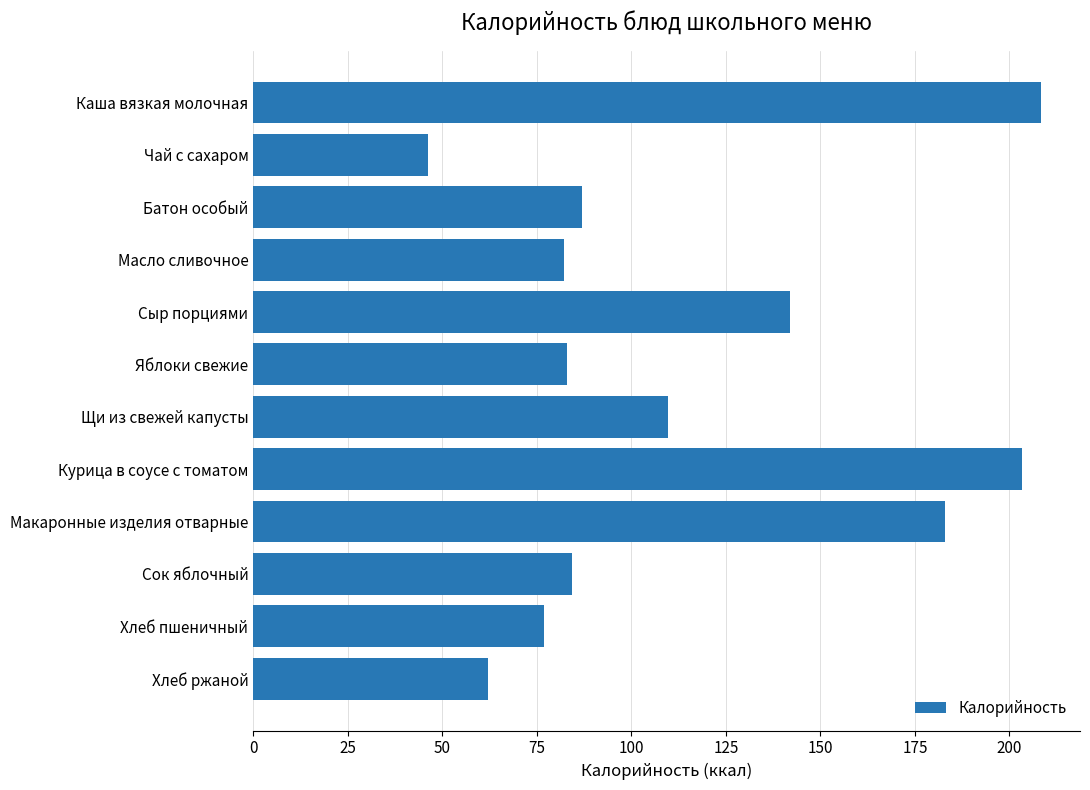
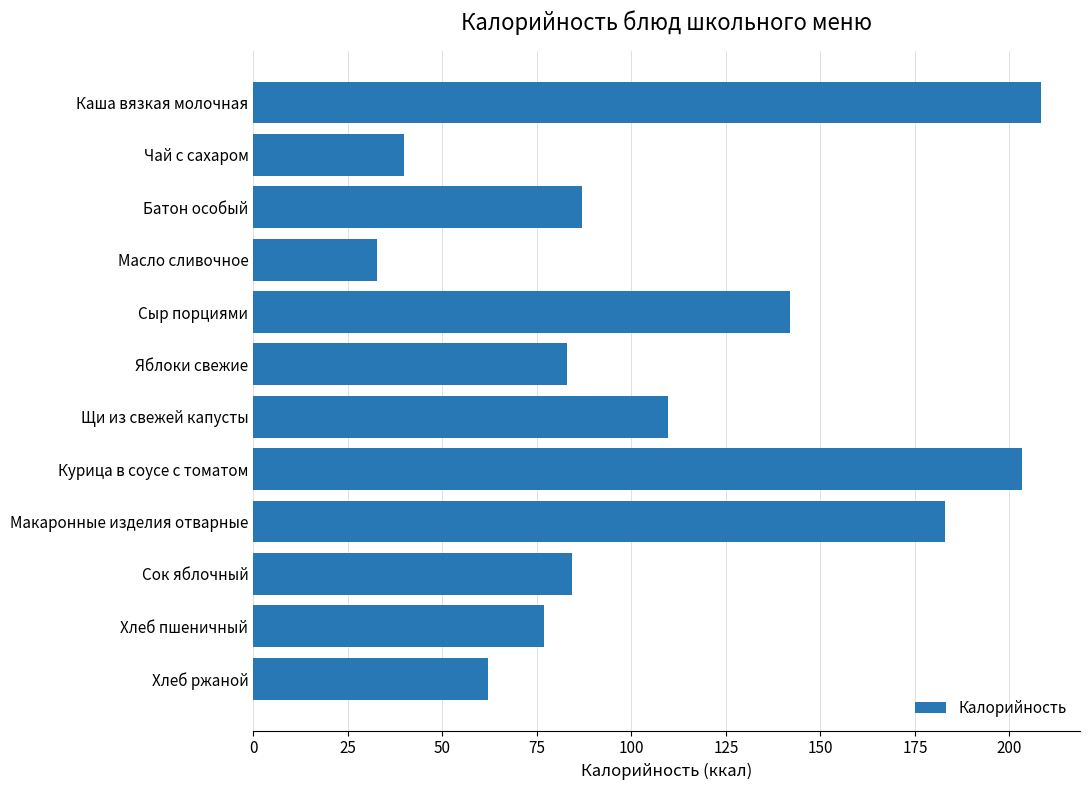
  {
    "Каша вязкая молочная": 208,
-   "Чай с сахаром": 46,
+   "Чай с сахаром": 40,
    "Батон особый": 87,
-   "Масло сливочное": 82,
+   "Масло сливочное": 33,
    "Сыр порциями": 142,
    "Яблоки свежие": 83,
    "Щи из свежей капусты": 110,
    "Курица в соусе с томатом": 203,
    "Макаронные изделия отварные": 183,
    "Сок яблочный": 84,
    "Хлеб пшеничный": 77,
    "Хлеб ржаной": 62
  }
